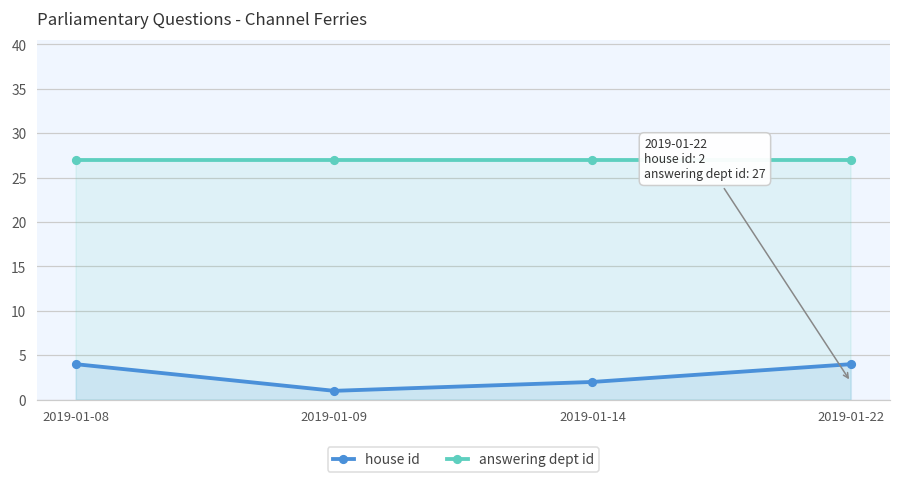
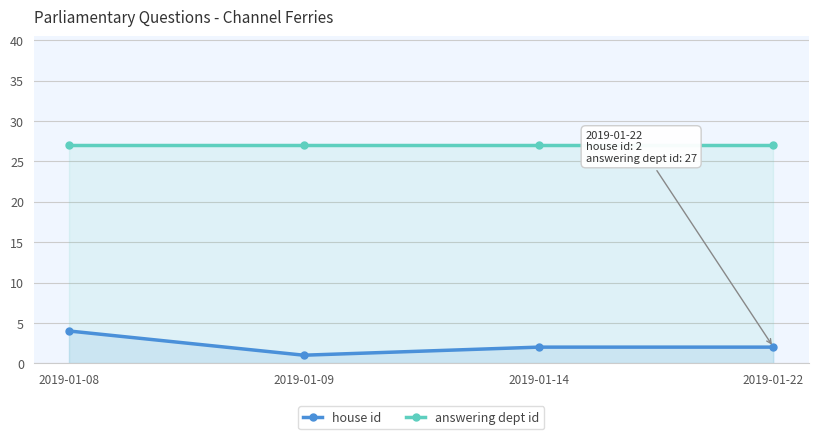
  {
    "house id": {
      "2019-01-08": 4,
      "2019-01-09": 1,
      "2019-01-14": 2,
-     "2019-01-22": 4
+     "2019-01-22": 2
    },
    "answering dept id": {
      "2019-01-08": 27,
      "2019-01-09": 27,
      "2019-01-14": 27
    }
  }
